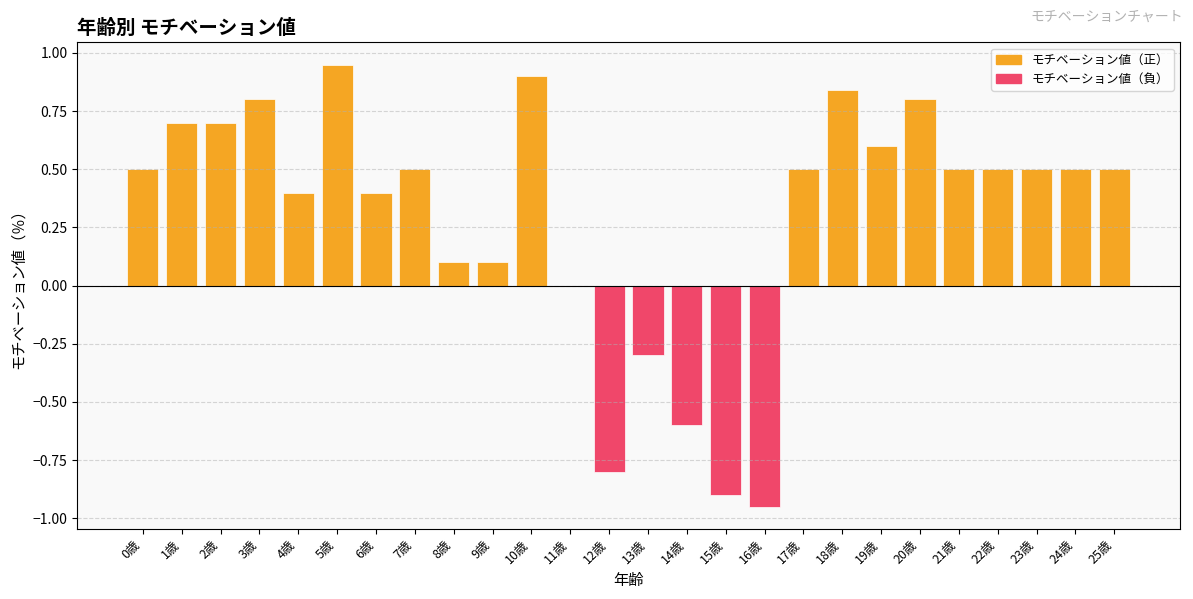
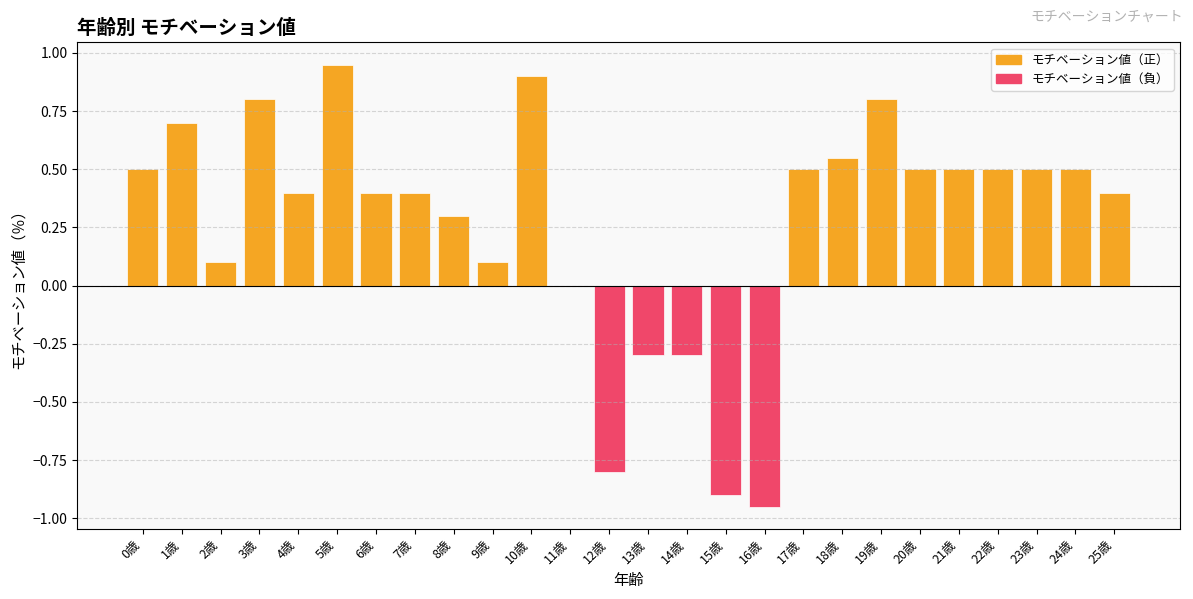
  {
    "0歳": 0.50,
    "1歳": 0.70,
-   "2歳": 0.7,
+   "2歳": 0.1,
    "3歳": 0.80,
    "4歳": 0.40,
    "5歳": 0.95,
    "6歳": 0.40,
-   "7歳": 0.5,
-   "8歳": 0.1,
+   "7歳": 0.4,
+   "8歳": 0.3,
    "9歳": 0.10,
    "10歳": 0.90,
    "11歳": 0.00,
    "12歳": -0.80,
    "13歳": -0.30,
-   "14歳": -0.6,
+   "14歳": -0.3,
    "15歳": -0.90,
    "16歳": -0.95,
    "17歳": 0.50,
-   "18歳": 0.84,
-   "19歳": 0.6,
-   "20歳": 0.8,
+   "18歳": 0.55,
+   "19歳": 0.8,
+   "20歳": 0.5,
    "21歳": 0.50,
    "22歳": 0.50,
    "23歳": 0.50,
    "24歳": 0.50,
-   "25歳": 0.5
+   "25歳": 0.4
  }
